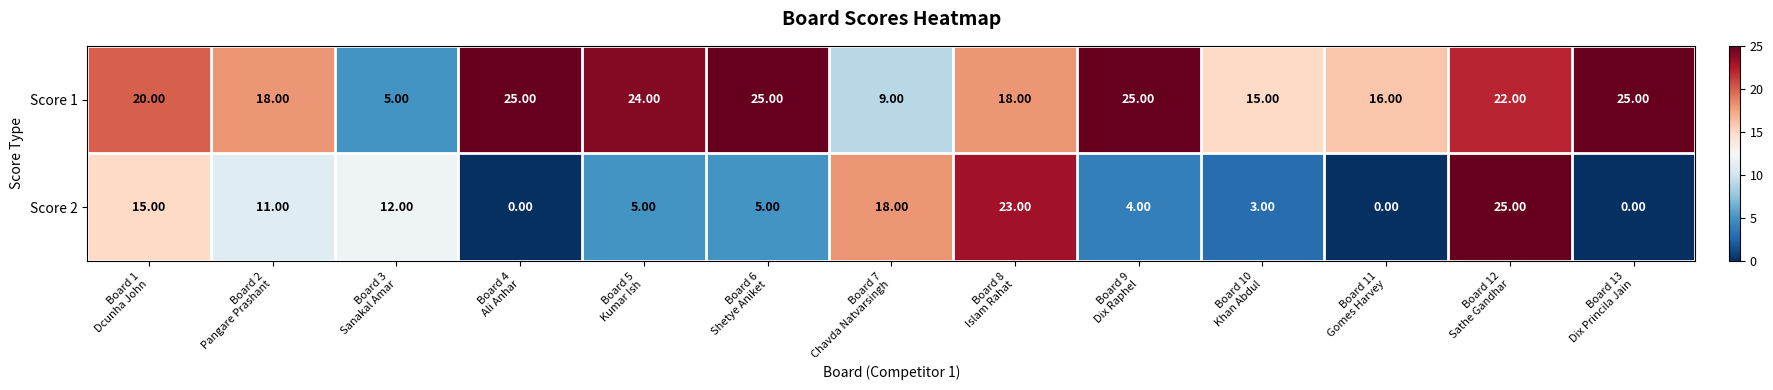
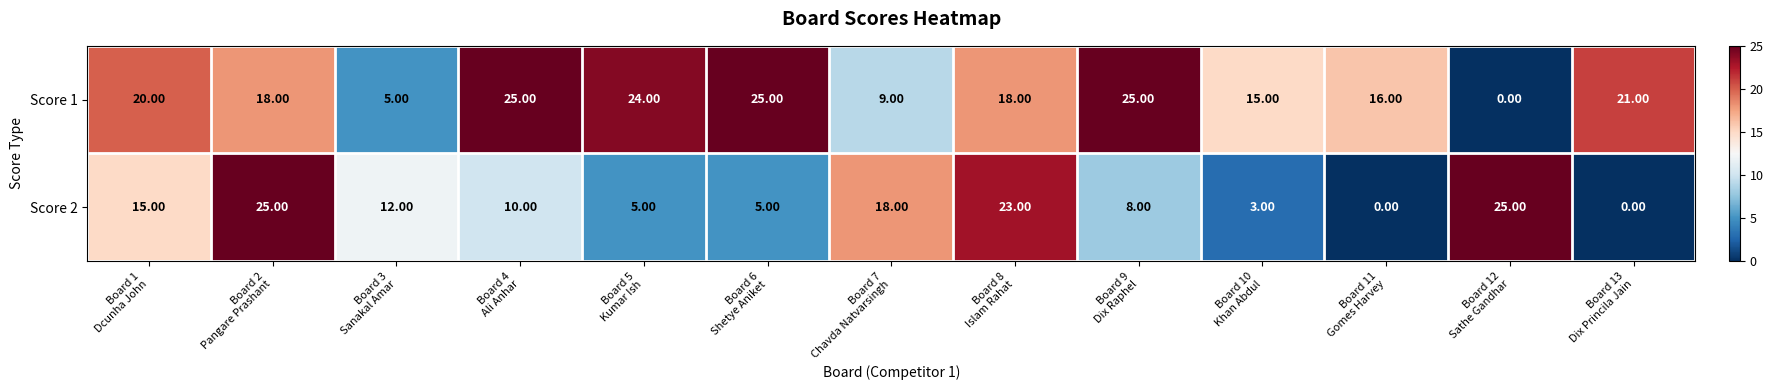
  {
    "Score 1": {
      "Board 1 Dcunha John": 20.00,
      "Board 2 Pangare Prashant": 18.00,
      "Board 3 Sanakal Amar": 5.00,
      "Board 4 Ali Anhar": 25.00,
      "Board 5 Kumar Ish": 24.00,
      "Board 6 Shetye Aniket": 25.00,
      "Board 7 Chavda Natvarsingh": 9.00,
      "Board 8 Islam Rahat": 18.00,
      "Board 9 Dix Raphel": 25.00,
      "Board 10 Khan Abdul": 15.00,
      "Board 11 Gomes Harvey": 16.00,
-     "Board 12 Sathe Gandhar": 22.00,
-     "Board 13 Dix Princila Jain": 25.00
+     "Board 12 Sathe Gandhar": 0.00,
+     "Board 13 Dix Princila Jain": 21.00
    },
    "Score 2": {
      "Board 1 Dcunha John": 15.00,
-     "Board 2 Pangare Prashant": 11.00,
+     "Board 2 Pangare Prashant": 25.00,
      "Board 3 Sanakal Amar": 12.00,
-     "Board 4 Ali Anhar": 0.00,
+     "Board 4 Ali Anhar": 10.00,
      "Board 5 Kumar Ish": 5.00,
      "Board 6 Shetye Aniket": 5.00,
      "Board 7 Chavda Natvarsingh": 18.00,
      "Board 8 Islam Rahat": 23.00,
-     "Board 9 Dix Raphel": 4.00,
+     "Board 9 Dix Raphel": 8.00,
      "Board 10 Khan Abdul": 3.00,
      "Board 11 Gomes Harvey": 0.00,
      "Board 12 Sathe Gandhar": 25.00,
      "Board 13 Dix Princila Jain": 0.00
    }
  }
